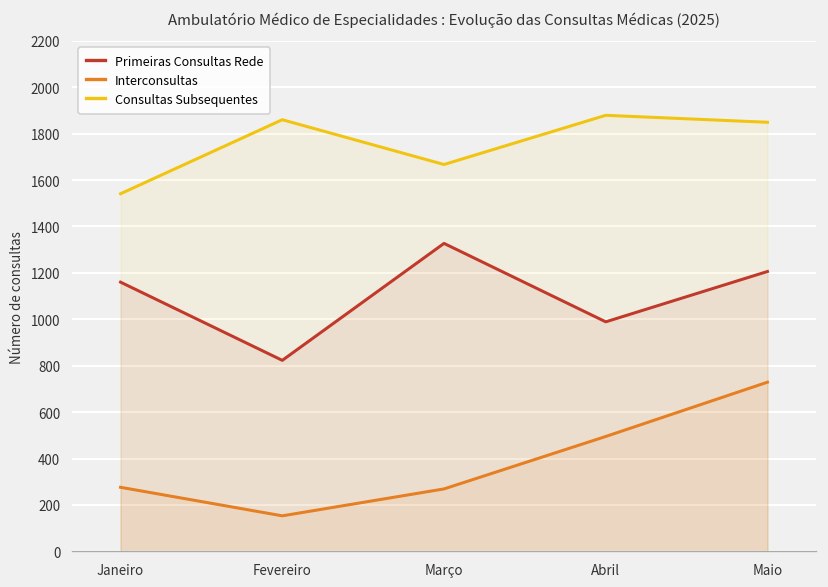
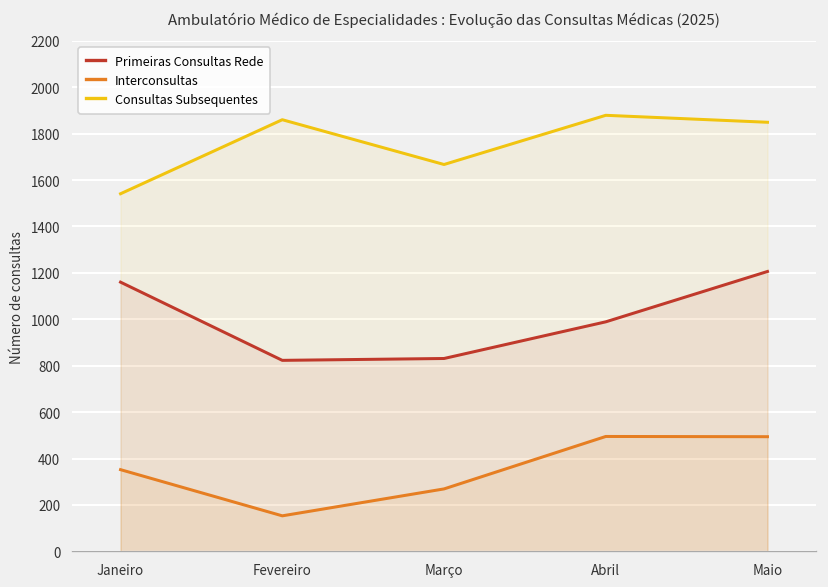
  {
    "Primeiras Consultas Rede": {
      "Janeiro": 1160,
      "Fevereiro": 820,
-     "Março": 1330,
+     "Março": 830,
      "Abril": 990,
      "Maio": 1210
    },
    "Interconsultas": {
-     "Janeiro": 280,
+     "Janeiro": 350,
      "Fevereiro": 150,
      "Março": 270,
      "Abril": 500,
-     "Maio": 730
+     "Maio": 490
    },
    "Consultas Subsequentes": {
      "Janeiro": 1540,
      "Fevereiro": 1860,
      "Março": 1670,
      "Abril": 1880,
      "Maio": 1850
    }
  }
